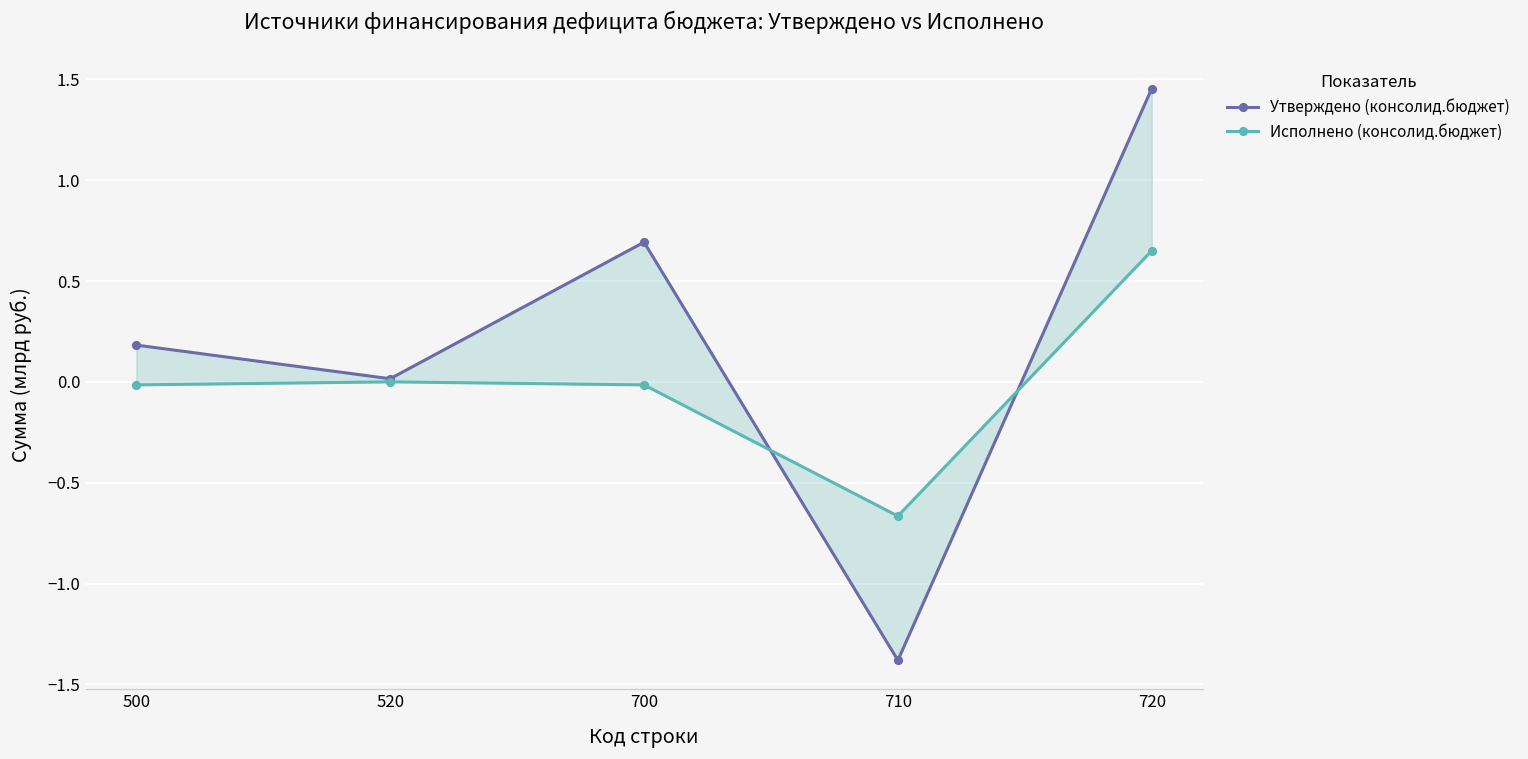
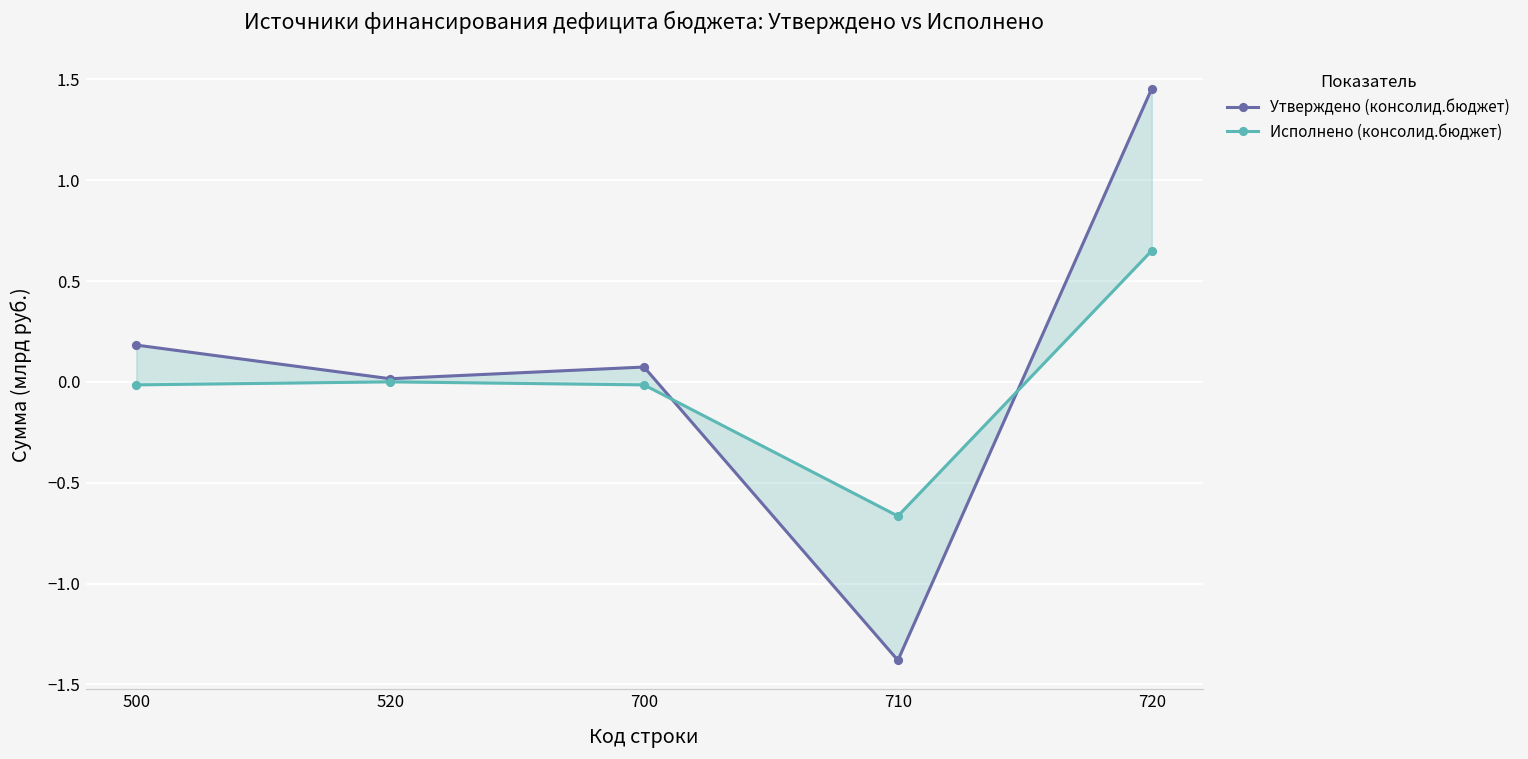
  {
    "Утверждено (консолид.бюджет)": {
-     "700": 0.69,
+     "700": 0.07,
      "710": -1.38
    }
  }
